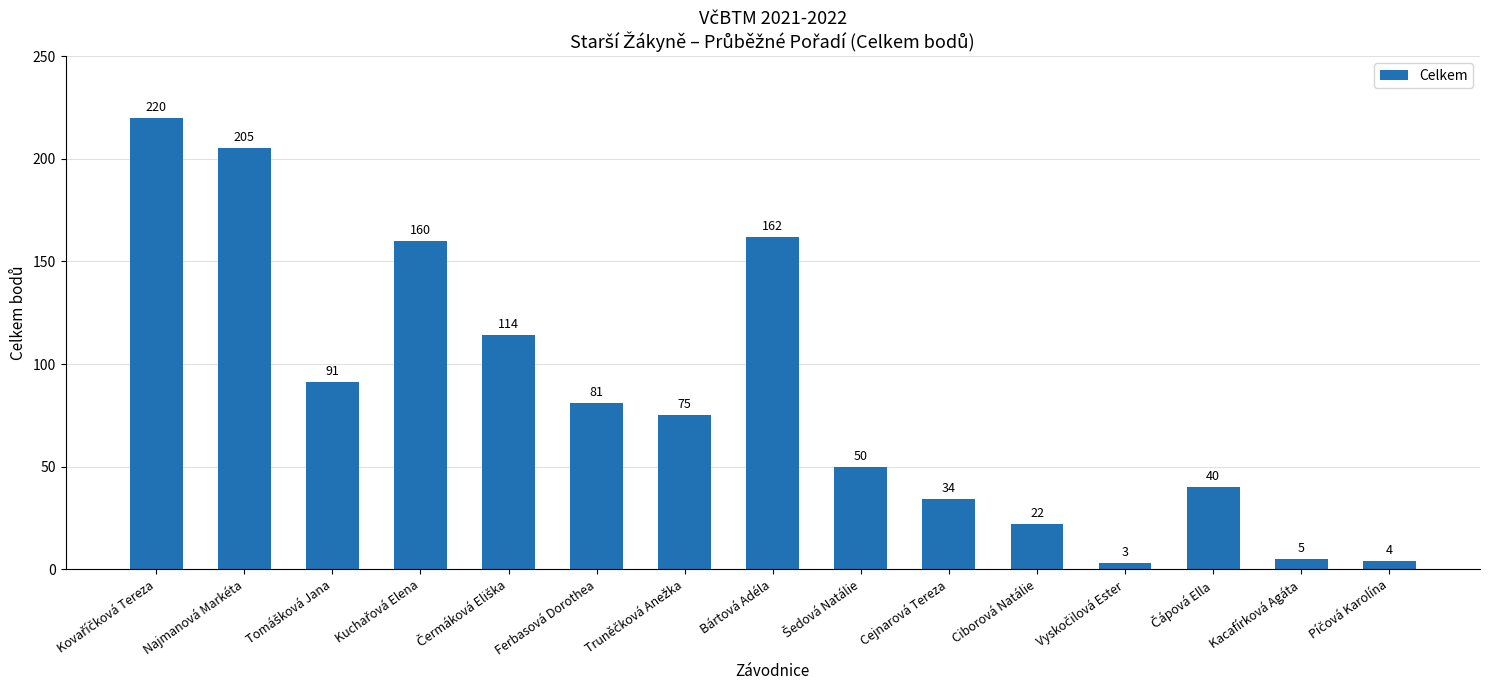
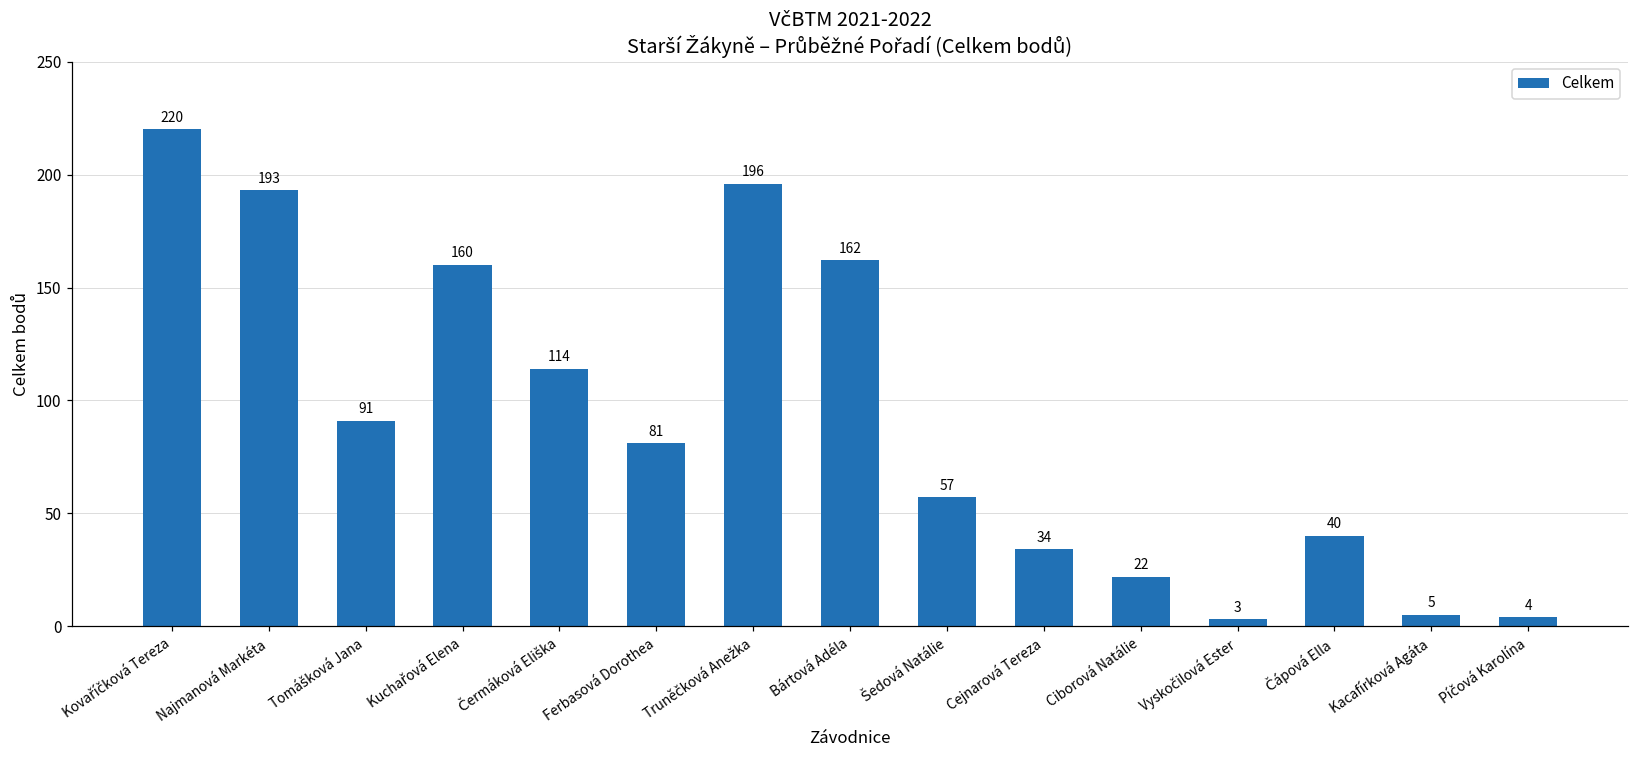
  {
    "Kovaříčková Tereza": 220,
-   "Najmanová Markéta": 205,
+   "Najmanová Markéta": 193,
    "Tomášková Jana": 91,
    "Kuchařová Elena": 160,
    "Čermáková Eliška": 114,
    "Ferbasová Dorothea": 81,
-   "Truněčková Anežka": 75,
+   "Truněčková Anežka": 196,
    "Bártová Adéla": 162,
-   "Šedová Natálie": 50,
+   "Šedová Natálie": 57,
    "Cejnarová Tereza": 34,
    "Ciborová Natálie": 22,
    "Vyskočilová Ester": 3,
    "Čápová Ella": 40,
    "Kacafírková Agáta": 5,
    "Píčová Karolína": 4
  }
